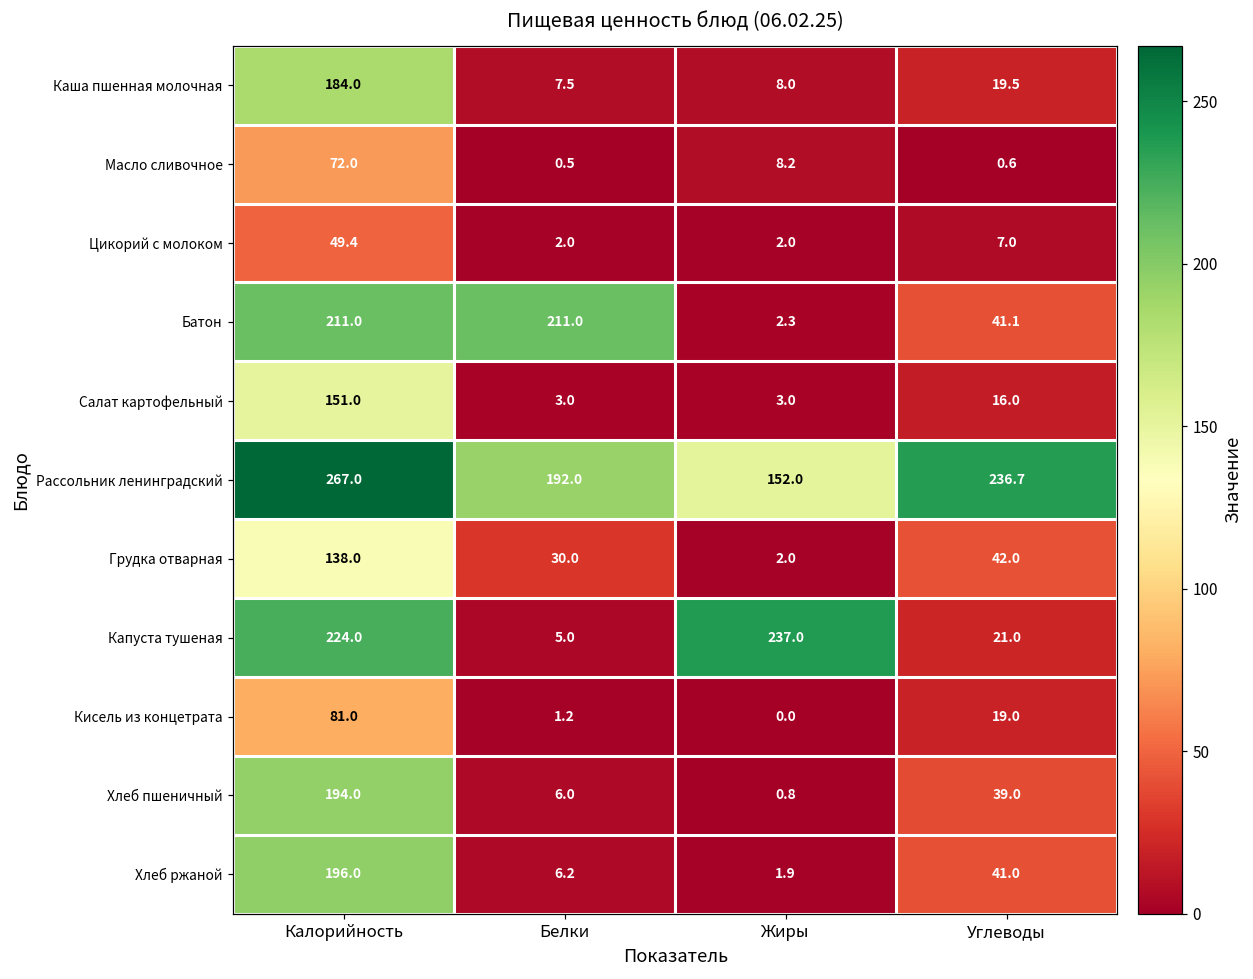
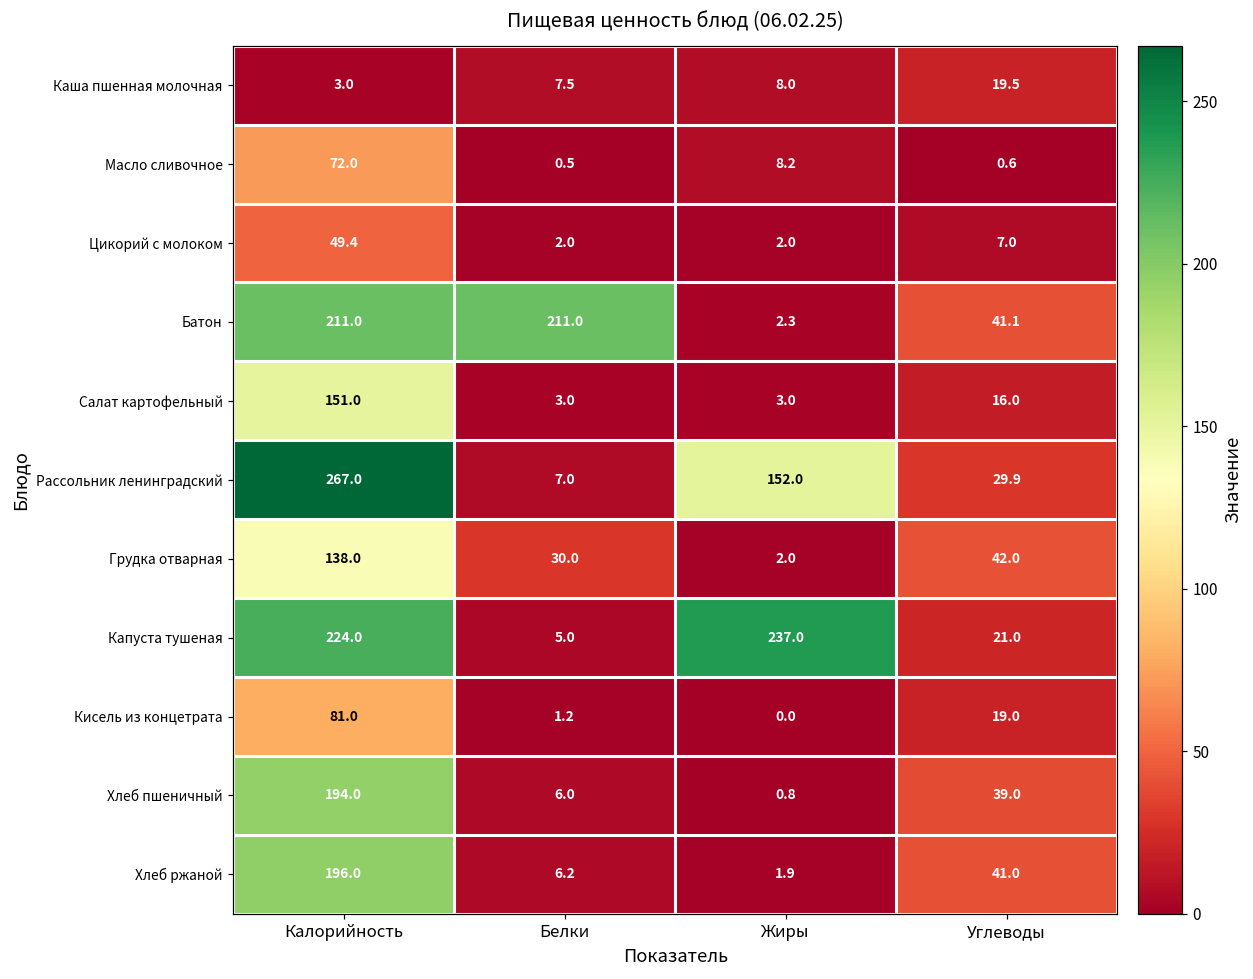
  {
    "Каша пшенная молочная": {
-     "Калорийность": 184.0,
+     "Калорийность": 3.0,
      "Белки": 7.5,
      "Жиры": 8.0,
      "Углеводы": 19.5
    },
    "Масло сливочное": {
      "Калорийность": 72.0,
      "Белки": 0.5,
      "Жиры": 8.2,
      "Углеводы": 0.6
    },
    "Цикорий с молоком": {
      "Калорийность": 49.4,
      "Белки": 2.0,
      "Жиры": 2.0,
      "Углеводы": 7.0
    },
    "Батон": {
      "Калорийность": 211.0,
      "Белки": 211.0,
      "Жиры": 2.3,
      "Углеводы": 41.1
    },
    "Салат картофельный": {
      "Калорийность": 151.0,
      "Белки": 3.0,
      "Жиры": 3.0,
      "Углеводы": 16.0
    },
    "Рассольник ленинградский": {
      "Калорийность": 267.0,
-     "Белки": 192.0,
+     "Белки": 7.0,
      "Жиры": 152.0,
-     "Углеводы": 236.7
+     "Углеводы": 29.9
    },
    "Грудка отварная": {
      "Калорийность": 138.0,
      "Белки": 30.0,
      "Жиры": 2.0,
      "Углеводы": 42.0
    },
    "Капуста тушеная": {
      "Калорийность": 224.0,
      "Белки": 5.0,
      "Жиры": 237.0,
      "Углеводы": 21.0
    },
    "Кисель из концетрата": {
      "Калорийность": 81.0,
      "Белки": 1.2,
      "Жиры": 0.0,
      "Углеводы": 19.0
    },
    "Хлеб пшеничный": {
      "Калорийность": 194.0,
      "Белки": 6.0,
      "Жиры": 0.8,
      "Углеводы": 39.0
    },
    "Хлеб ржаной": {
      "Калорийность": 196.0,
      "Белки": 6.2,
      "Жиры": 1.9,
      "Углеводы": 41.0
    }
  }
